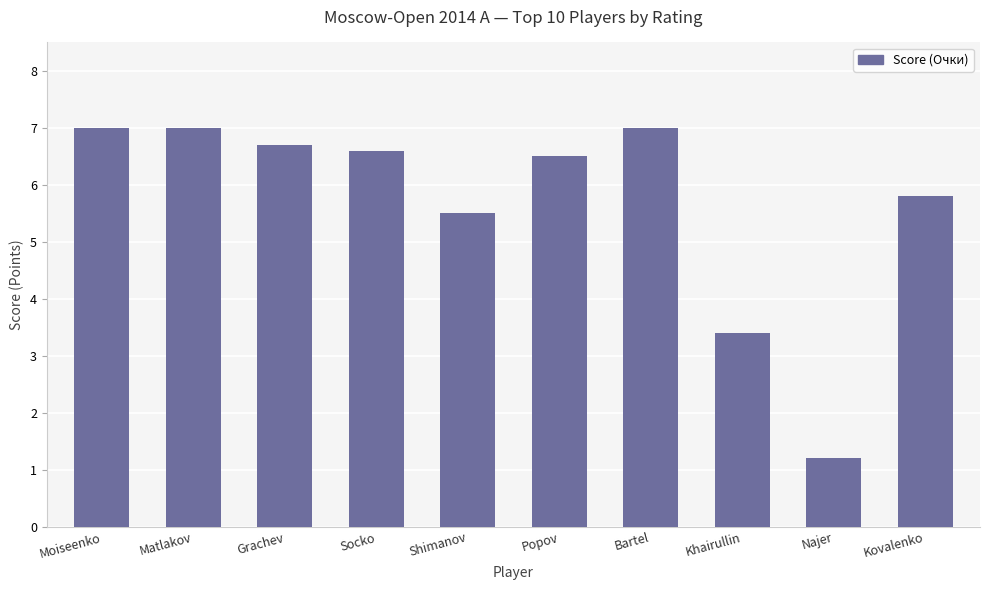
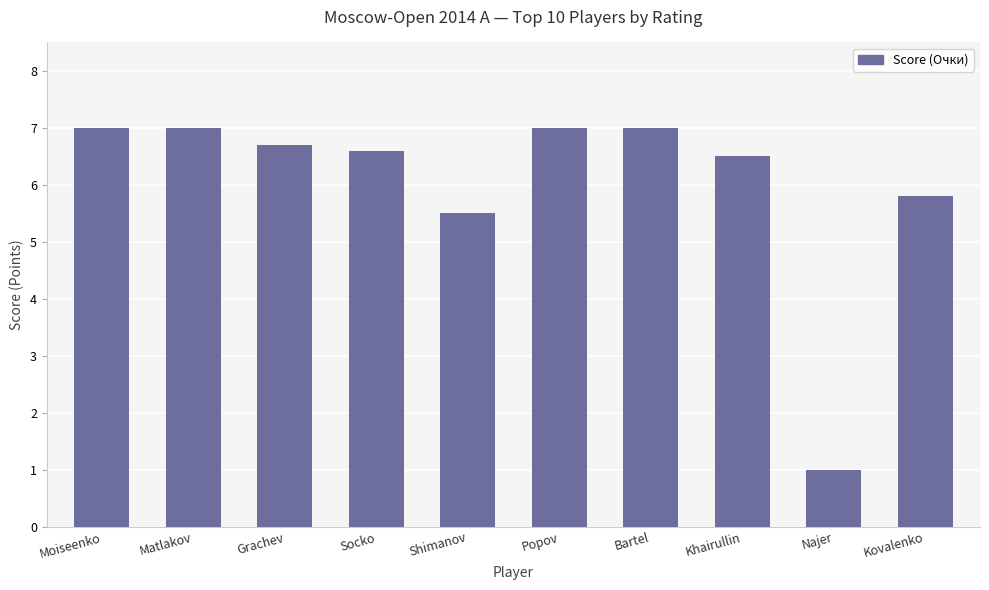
  {
    "Moiseenko": 7.0,
    "Matlakov": 7.0,
    "Grachev": 6.7,
    "Socko": 6.6,
    "Shimanov": 5.5,
-   "Popov": 6.5,
+   "Popov": 7.0,
    "Bartel": 7.0,
-   "Khairullin": 3.4,
-   "Najer": 1.2,
+   "Khairullin": 6.5,
+   "Najer": 1.0,
    "Kovalenko": 5.8
  }
